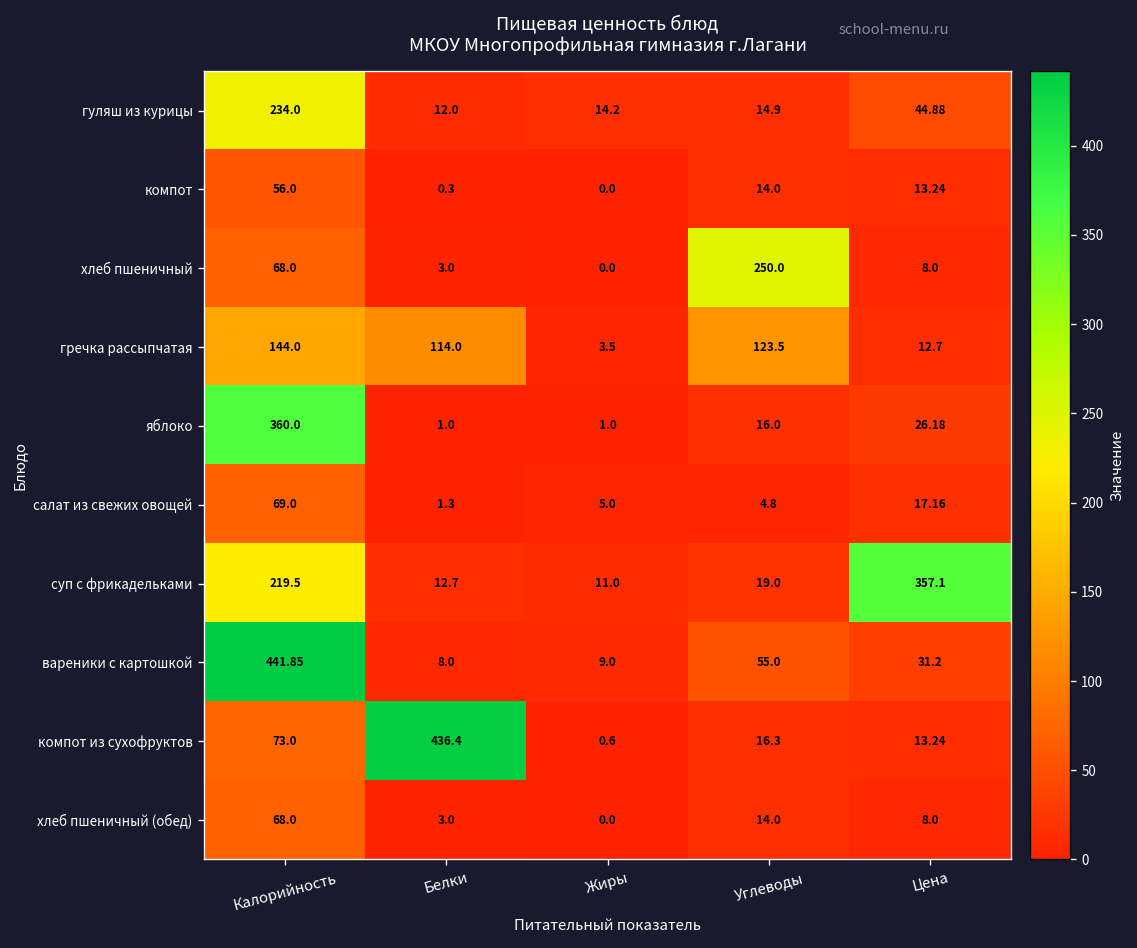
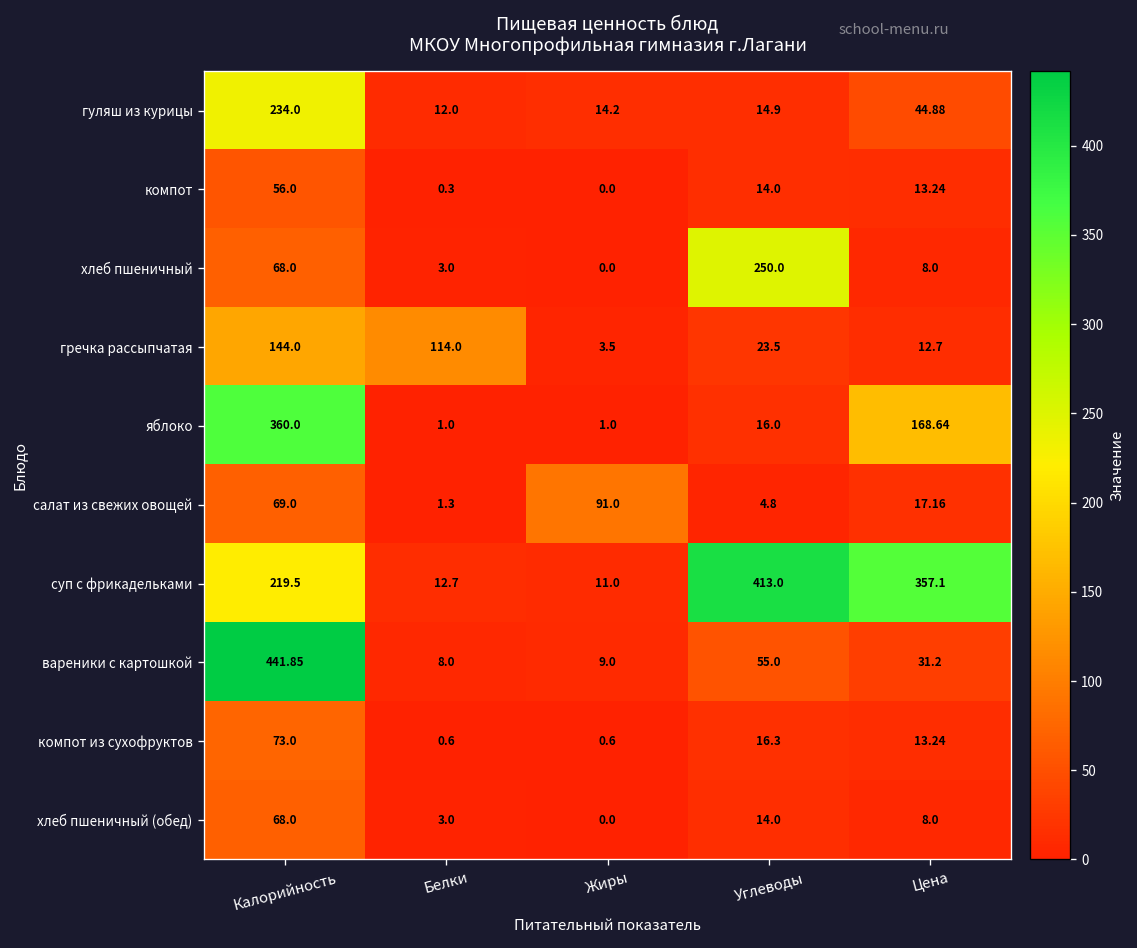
  {
    "гуляш из курицы": {
      "Калорийность": 234.0,
      "Белки": 12.0,
      "Жиры": 14.2,
      "Углеводы": 14.9,
      "Цена": 44.88
    },
    "компот": {
      "Калорийность": 56.0,
      "Белки": 0.3,
      "Жиры": 0.0,
      "Углеводы": 14.0,
      "Цена": 13.24
    },
    "хлеб пшеничный": {
      "Калорийность": 68.0,
      "Белки": 3.0,
      "Жиры": 0.0,
      "Углеводы": 250.0,
      "Цена": 8.0
    },
    "гречка рассыпчатая": {
      "Калорийность": 144.0,
      "Белки": 114.0,
      "Жиры": 3.5,
-     "Углеводы": 123.5,
+     "Углеводы": 23.5,
      "Цена": 12.7
    },
    "яблоко": {
      "Калорийность": 360.0,
      "Белки": 1.0,
      "Жиры": 1.0,
      "Углеводы": 16.0,
-     "Цена": 26.18
+     "Цена": 168.64
    },
    "салат из свежих овощей": {
      "Калорийность": 69.0,
      "Белки": 1.3,
-     "Жиры": 5.0,
+     "Жиры": 91.0,
      "Углеводы": 4.8,
      "Цена": 17.16
    },
    "суп с фрикадельками": {
      "Калорийность": 219.5,
      "Белки": 12.7,
      "Жиры": 11.0,
-     "Углеводы": 19.0,
+     "Углеводы": 413.0,
      "Цена": 357.1
    },
    "вареники с картошкой": {
      "Калорийность": 441.85,
      "Белки": 8.0,
      "Жиры": 9.0,
      "Углеводы": 55.0,
      "Цена": 31.2
    },
    "компот из сухофруктов": {
      "Калорийность": 73.0,
-     "Белки": 436.4,
+     "Белки": 0.6,
      "Жиры": 0.6,
      "Углеводы": 16.3,
      "Цена": 13.24
    },
    "хлеб пшеничный (обед)": {
      "Калорийность": 68.0,
      "Белки": 3.0,
      "Жиры": 0.0,
      "Углеводы": 14.0,
      "Цена": 8.0
    }
  }
